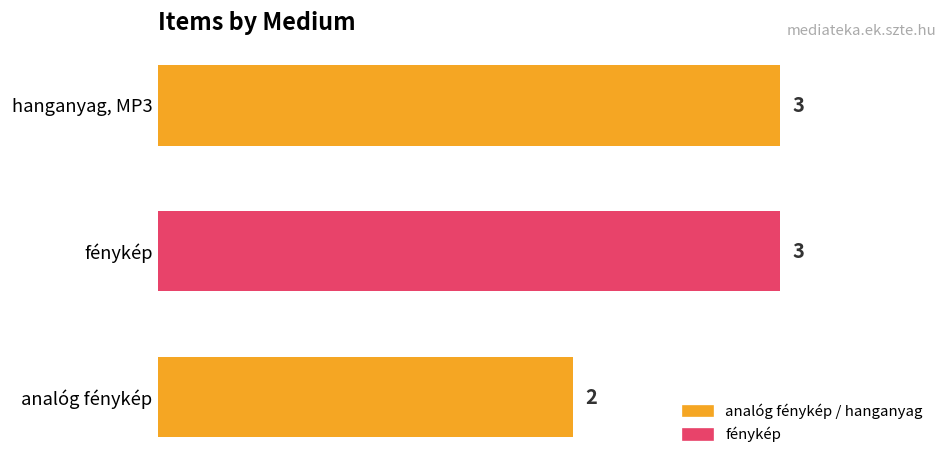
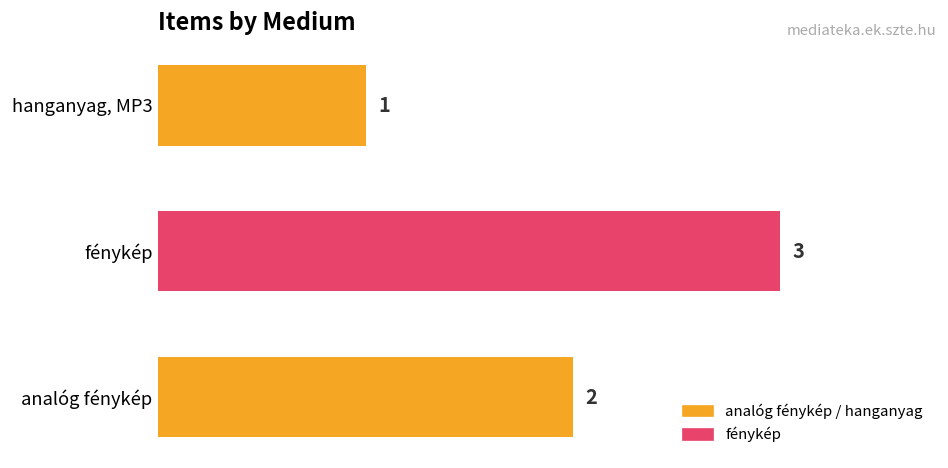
  {
-   "hanganyag, MP3": 3,
+   "hanganyag, MP3": 1,
    "fénykép": 3,
    "analóg fénykép": 2
  }
